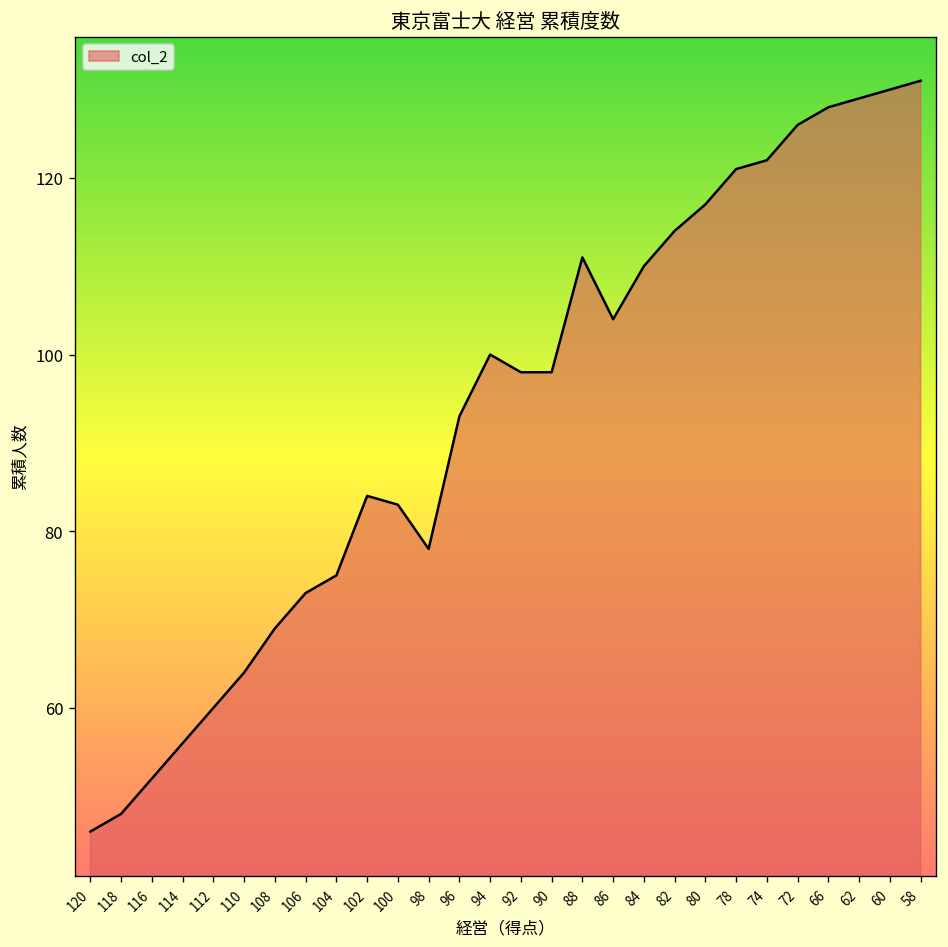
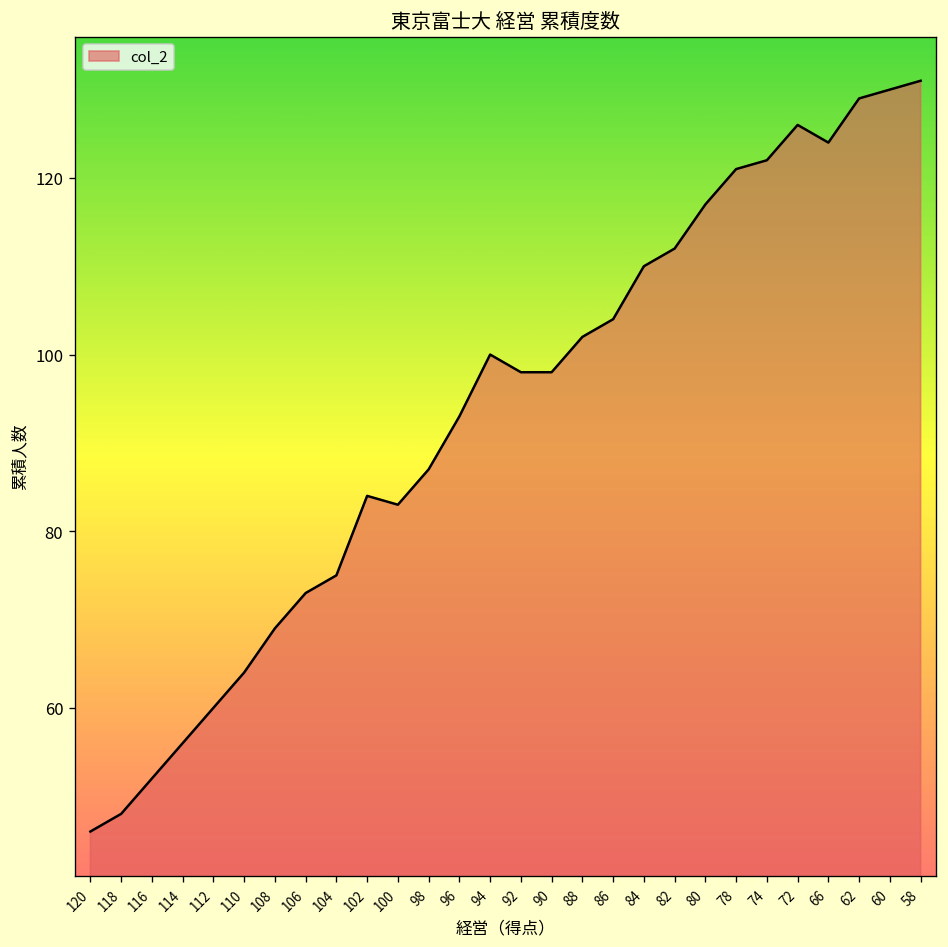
  {
    "120": 46,
    "118": 48,
    "116": 52,
    "114": 56,
    "112": 60,
    "110": 64,
    "108": 69,
    "106": 73,
    "104": 75,
    "102": 84,
    "100": 83,
-   "98": 78,
+   "98": 87,
    "96": 93,
    "94": 100,
    "92": 98,
    "90": 98,
-   "88": 111,
+   "88": 102,
    "86": 104,
    "84": 110,
-   "82": 114,
+   "82": 112,
    "80": 117,
    "78": 121,
    "74": 122,
    "72": 126,
-   "66": 128,
+   "66": 124,
    "62": 129,
    "60": 130,
    "58": 131
  }
